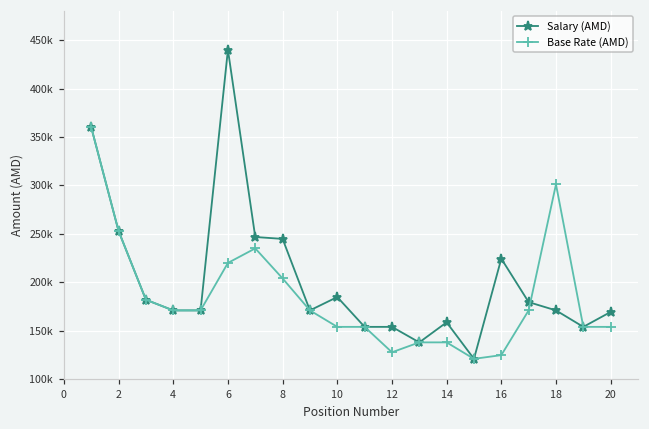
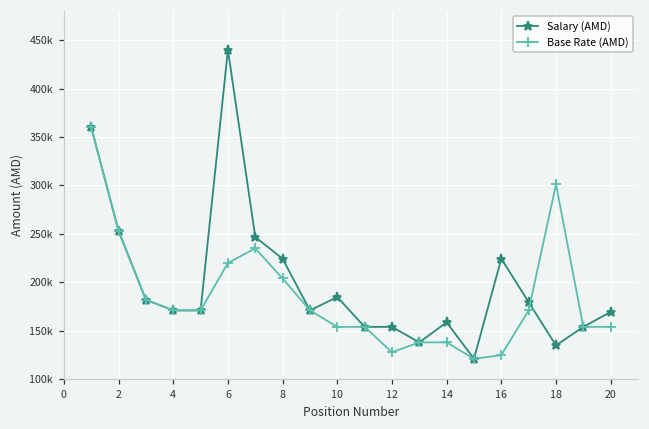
  {
    "Salary (AMD)": {
      "6": 440000,
-     "8": 240000,
+     "8": 220000,
      "10": 180000,
      "12": 150000,
      "14": 160000,
      "16": 220000,
-     "18": 170000,
+     "18": 130000,
      "20": 170000
    },
    "Base Rate (AMD)": {
      "6": 220000,
      "8": 200000,
      "10": 150000,
      "12": 130000,
      "14": 140000,
      "16": 120000,
      "18": 300000,
      "20": 150000
    }
  }
